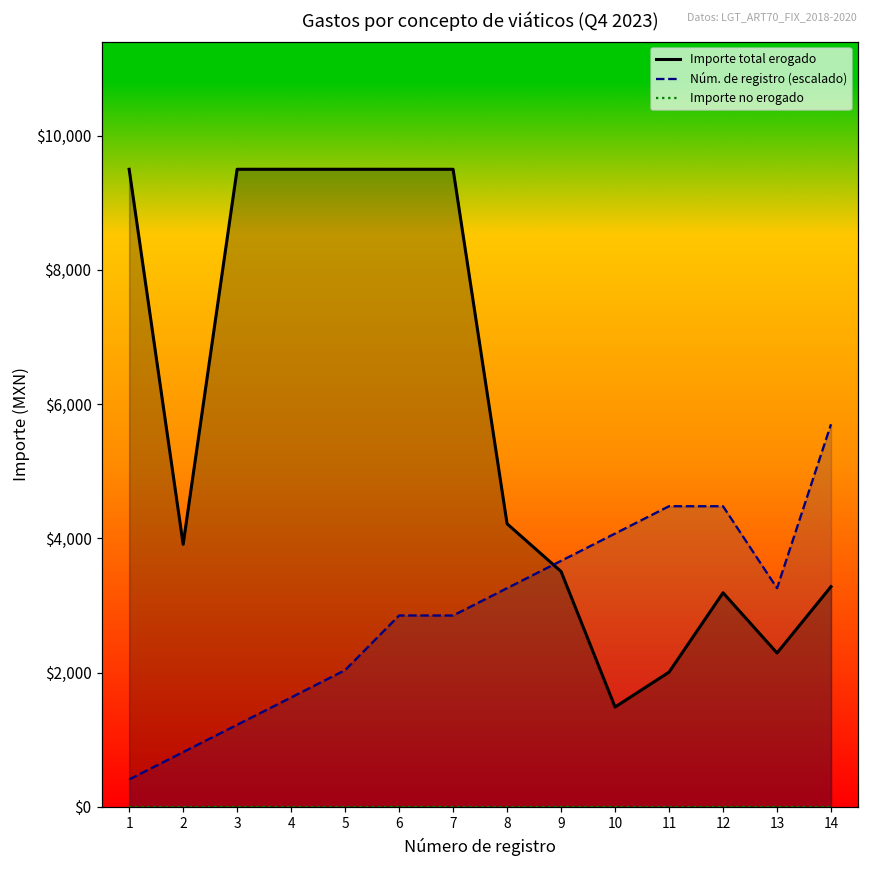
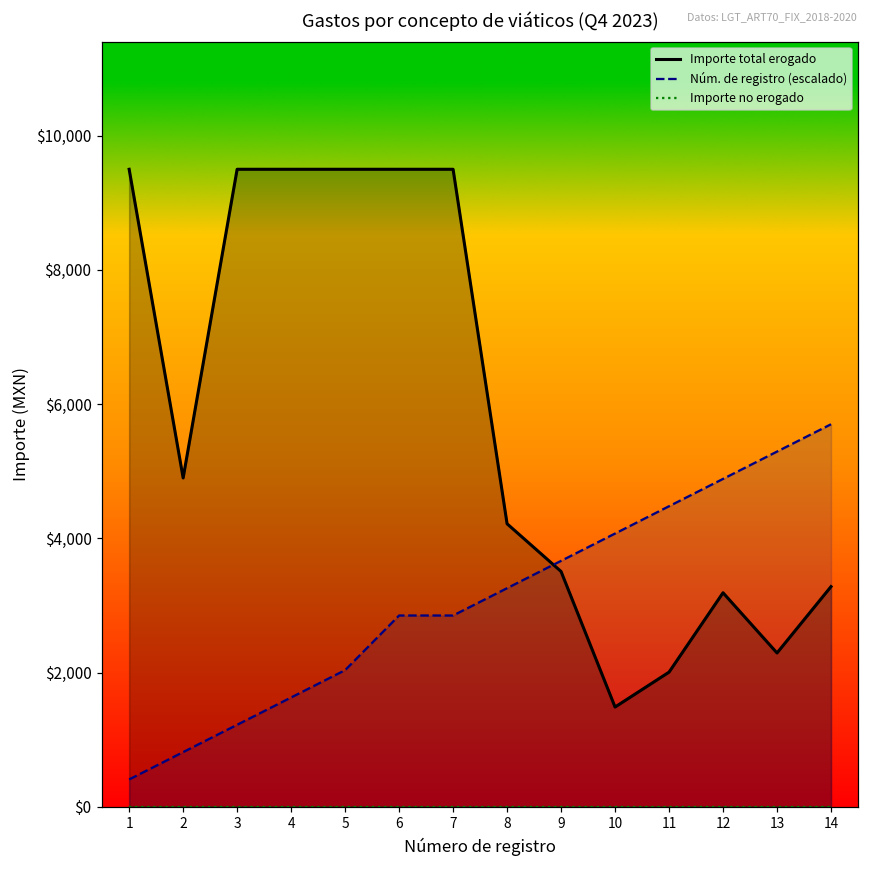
  {
    "Importe total erogado": {
      "1": "$9,500",
-     "2": "$3,900",
+     "2": "$4,900",
      "3": "$9,500",
      "4": "$9,500",
      "5": "$9,500",
      "6": "$9,500",
      "7": "$9,500",
      "8": "$4,200",
      "9": "$3,500",
      "10": "$1,500",
      "11": "$2,000",
      "12": "$3,200",
      "13": "$2,300",
      "14": "$3,300"
    },
    "Núm. de registro (escalado)": {
      "1": "$400",
      "2": "$800",
      "3": "$1,200",
      "4": "$1,600",
      "5": "$2,000",
      "6": "$2,900",
      "7": "$2,900",
      "8": "$3,300",
      "9": "$3,700",
      "10": "$4,100",
      "11": "$4,500",
-     "12": "$4,500",
-     "13": "$3,300",
+     "12": "$4,900",
+     "13": "$5,300",
      "14": "$5,700"
    },
    "Importe no erogado": {
      "1": "$0",
      "2": "$0",
      "3": "$0",
      "4": "$0",
      "5": "$0",
      "6": "$0",
      "7": "$0",
      "8": "$0",
      "9": "$0",
      "10": "$0",
      "11": "$0",
      "12": "$0",
      "13": "$0",
      "14": "$0"
    }
  }
